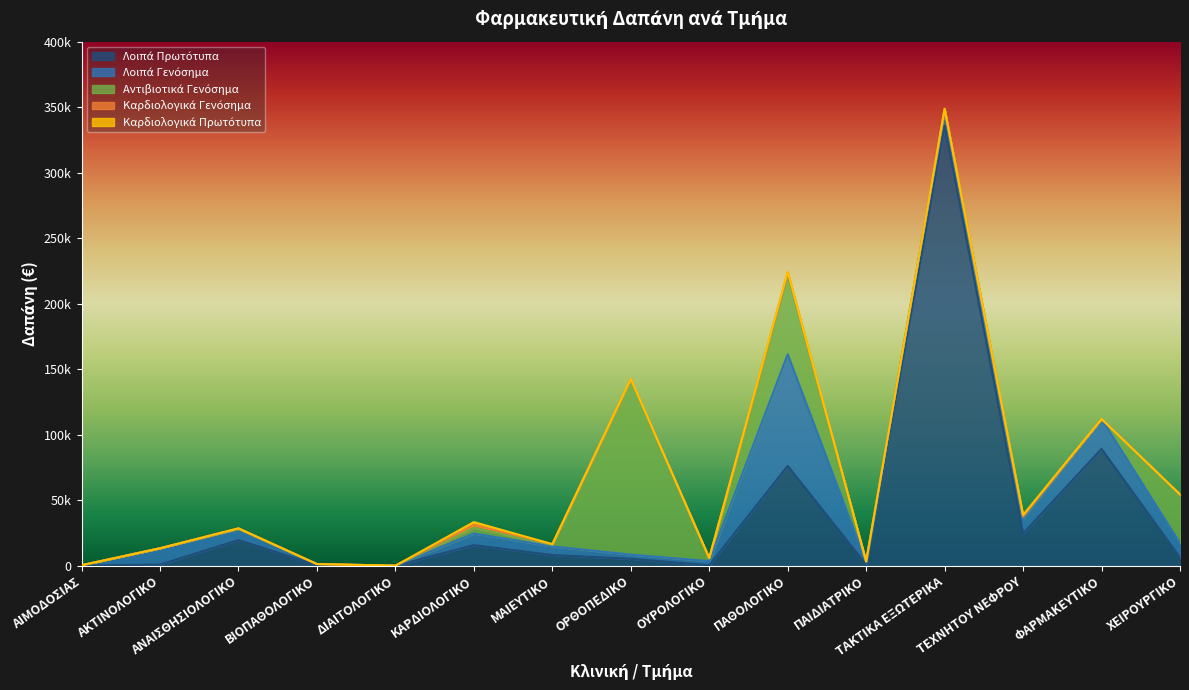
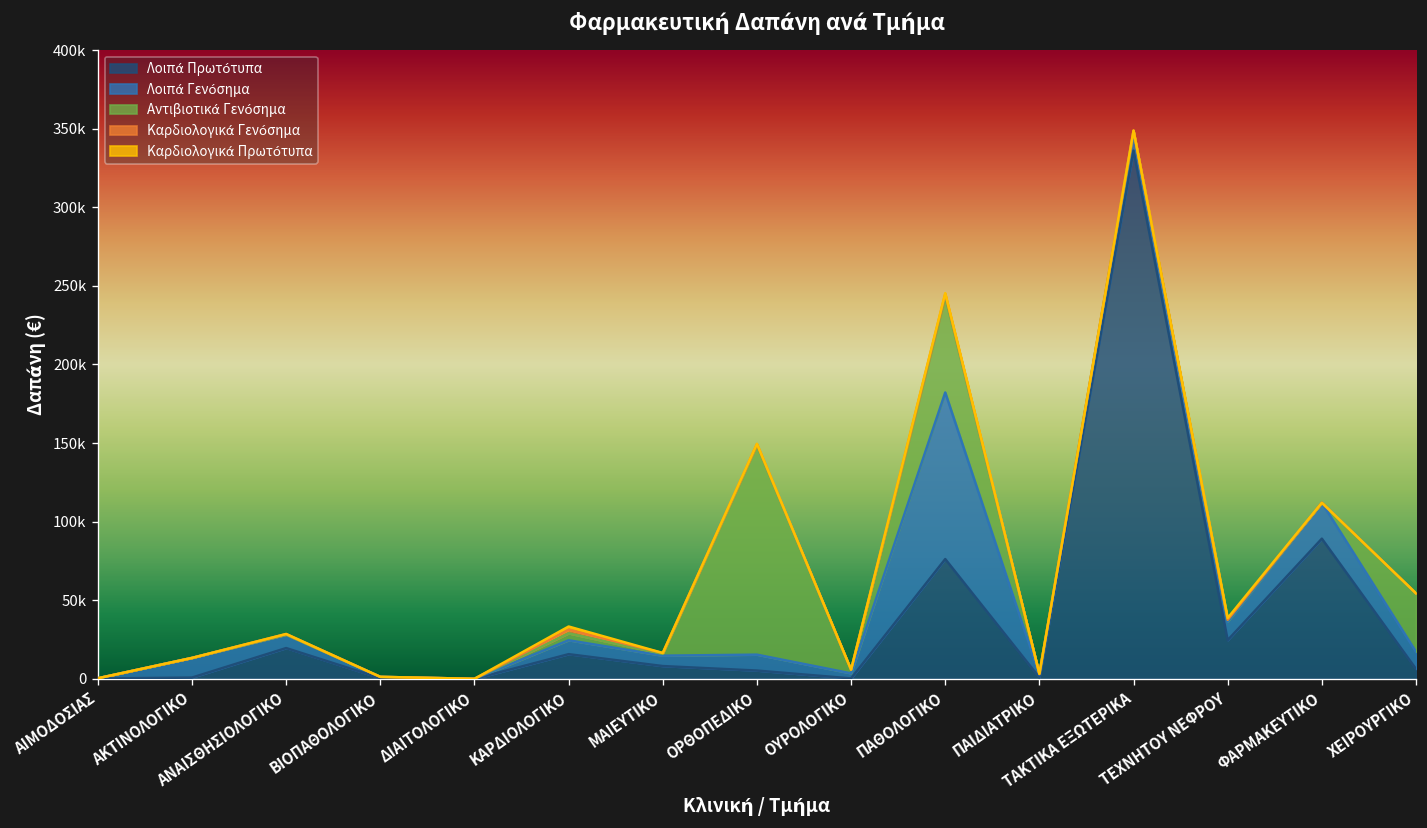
  {
    "Λοιπά Πρωτότυπα": {
      "ΑΚΤΙΝΟΛΟΓΙΚΟ": 1000,
      "ΑΝΑΙΣΘΗΣΙΟΛΟΓΙΚΟ": 20000,
      "ΚΑΡΔΙΟΛΟΓΙΚΟ": 16000,
      "ΜΑΙΕΥΤΙΚΟ": 8000,
      "ΟΡΘΟΠΕΔΙΚΟ": 5000,
      "ΟΥΡΟΛΟΓΙΚΟ": 0,
      "ΠΑΘΟΛΟΓΙΚΟ": 76000,
      "ΤΑΚΤΙΚΑ ΕΞΩΤΕΡΙΚΑ": 336000,
      "ΤΕΧΝΗΤΟΥ ΝΕΦΡΟΥ": 25000,
      "ΦΑΡΜΑΚΕΥΤΙΚΟ": 89000,
      "ΧΕΙΡΟΥΡΓΙΚΟ": 6000
    },
    "Λοιπά Γενόσημα": {
      "ΚΑΡΔΙΟΛΟΓΙΚΟ": 9000,
-     "ΟΡΘΟΠΕΔΙΚΟ": 3000,
+     "ΟΡΘΟΠΕΔΙΚΟ": 10000,
      "ΟΥΡΟΛΟΓΙΚΟ": 3000,
-     "ΠΑΘΟΛΟΓΙΚΟ": 85000,
+     "ΠΑΘΟΛΟΓΙΚΟ": 106000,
      "ΧΕΙΡΟΥΡΓΙΚΟ": 11000
    },
    "Αντιβιοτικά Γενόσημα": {
      "ΚΑΡΔΙΟΛΟΓΙΚΟ": 4000
    },
    "Καρδιολογικά Γενόσημα": {
      "ΚΑΡΔΙΟΛΟΓΙΚΟ": 2000
    },
    "Καρδιολογικά Πρωτότυπα": {
      "ΚΑΡΔΙΟΛΟΓΙΚΟ": 2000
    }
  }
